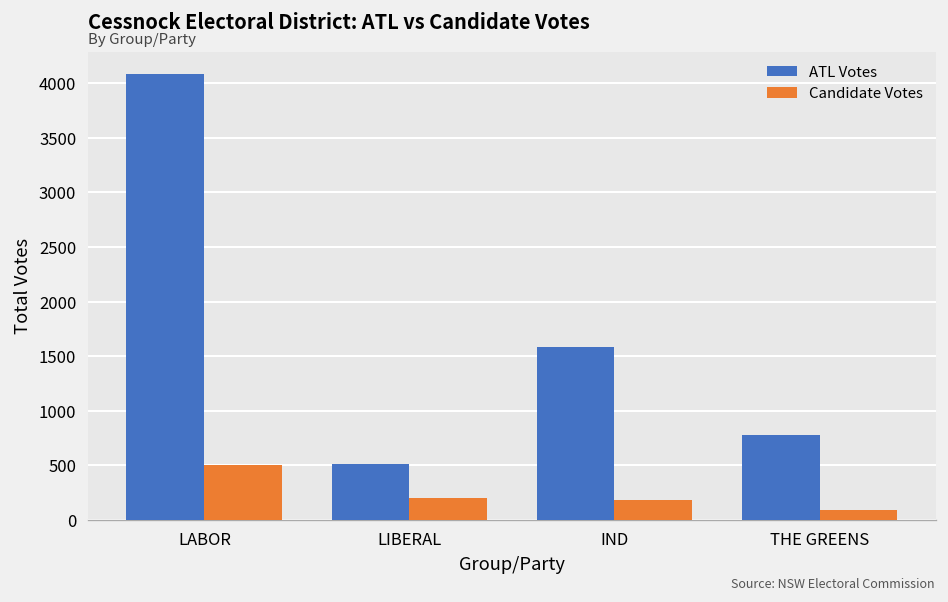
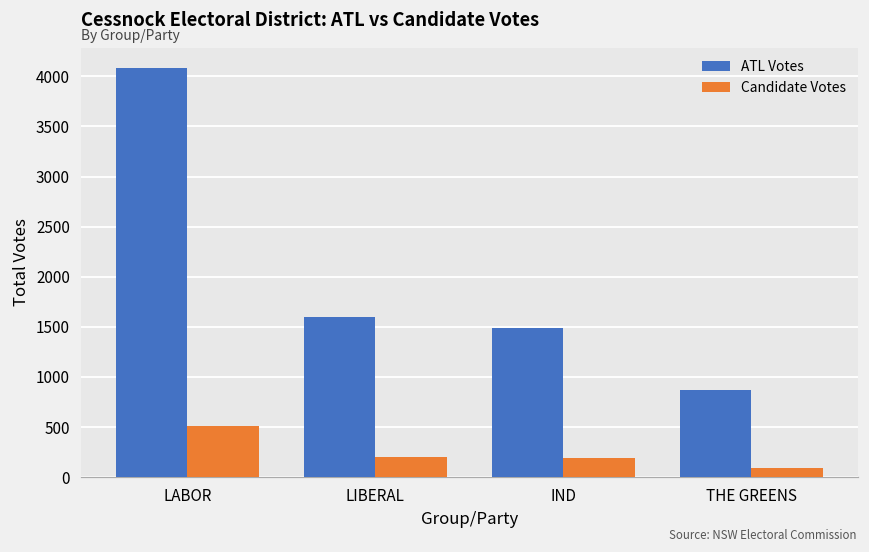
  {
    "ATL Votes": {
      "LABOR": 4100,
-     "LIBERAL": 500,
-     "IND": 1600,
-     "THE GREENS": 800
+     "LIBERAL": 1600,
+     "IND": 1500,
+     "THE GREENS": 900
    },
    "Candidate Votes": {
      "LABOR": 500,
      "LIBERAL": 200,
      "IND": 200,
      "THE GREENS": 100
    }
  }
